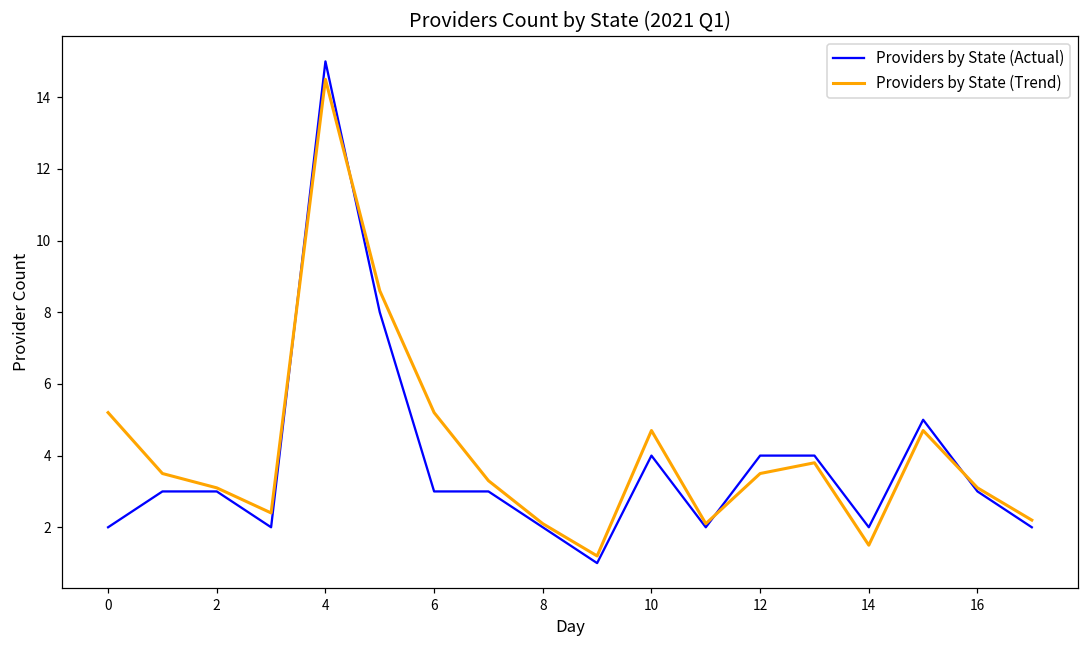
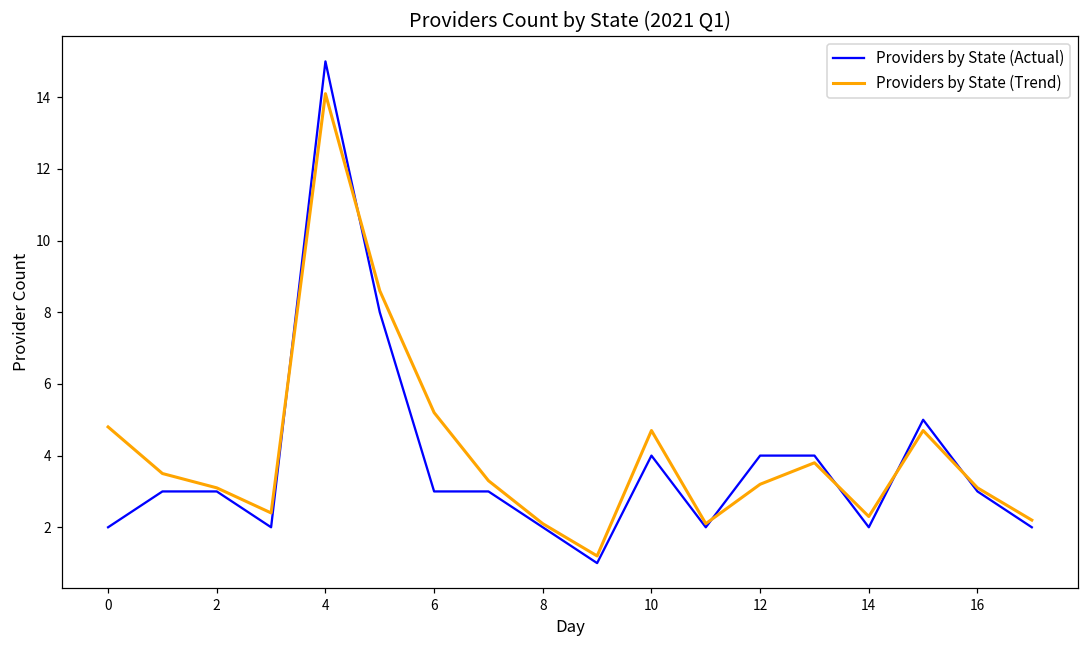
  {
    "Providers by State (Actual)": {
      "0": 2.0,
      "2": 3.0,
      "4": 15.0,
      "6": 3.0,
      "8": 2.0,
      "10": 4.0,
      "12": 4.0,
      "14": 2.0,
      "16": 3.0
    },
    "Providers by State (Trend)": {
-     "0": 5.2,
+     "0": 4.8,
      "2": 3.1,
-     "4": 14.5,
+     "4": 14.1,
      "6": 5.2,
      "8": 2.1,
      "10": 4.7,
-     "12": 3.5,
-     "14": 1.5,
+     "12": 3.2,
+     "14": 2.3,
      "16": 3.1
    }
  }
